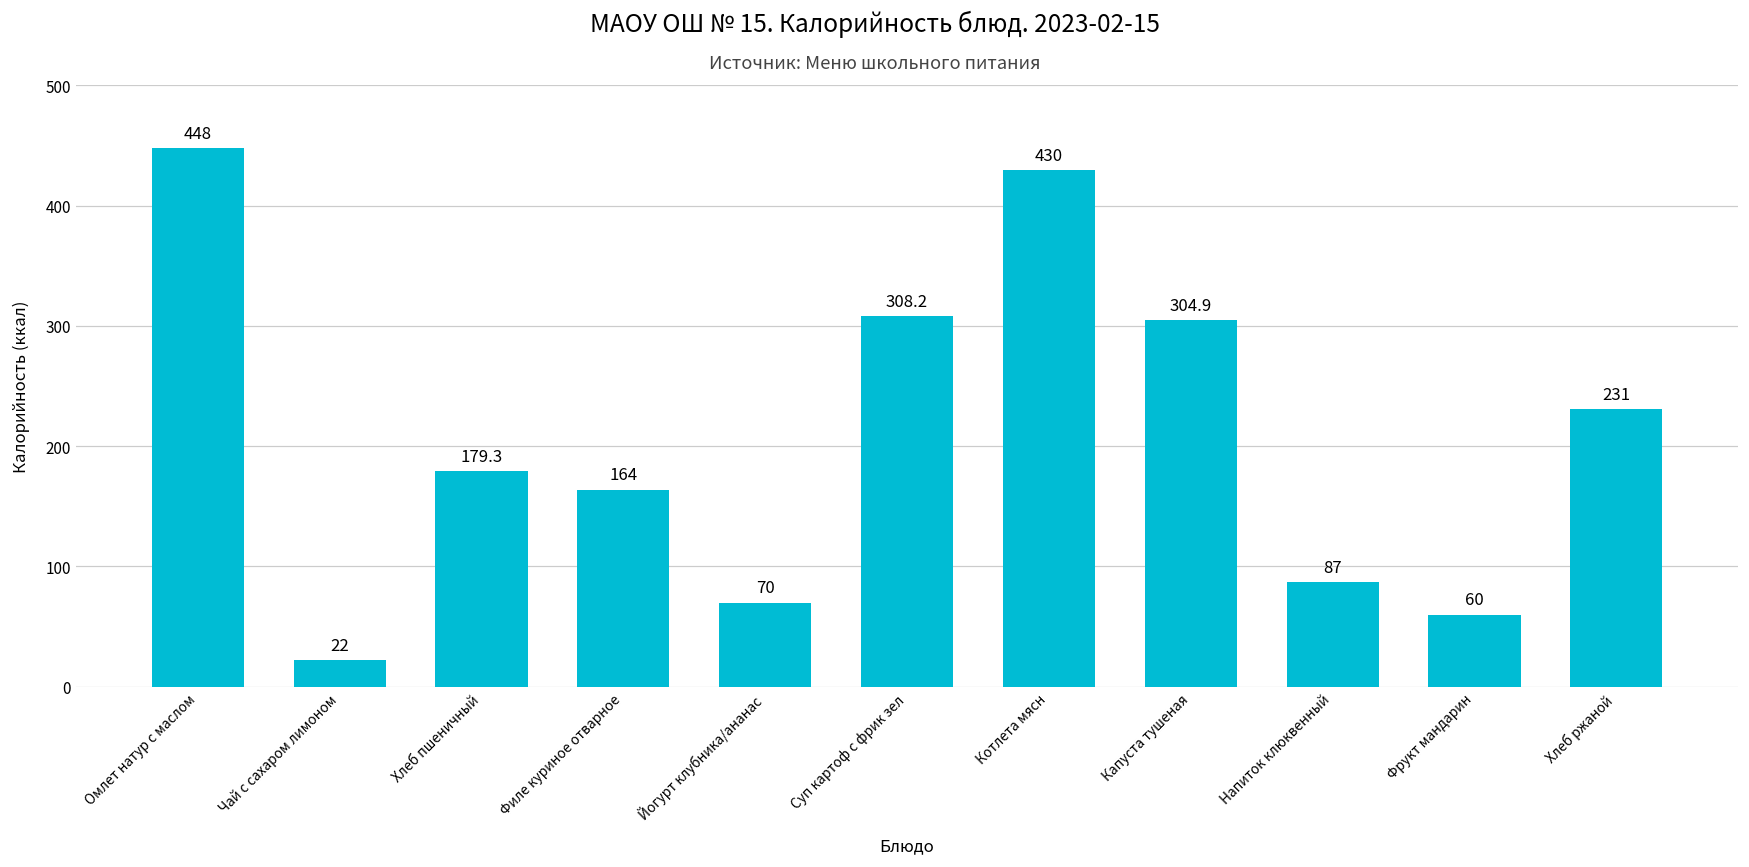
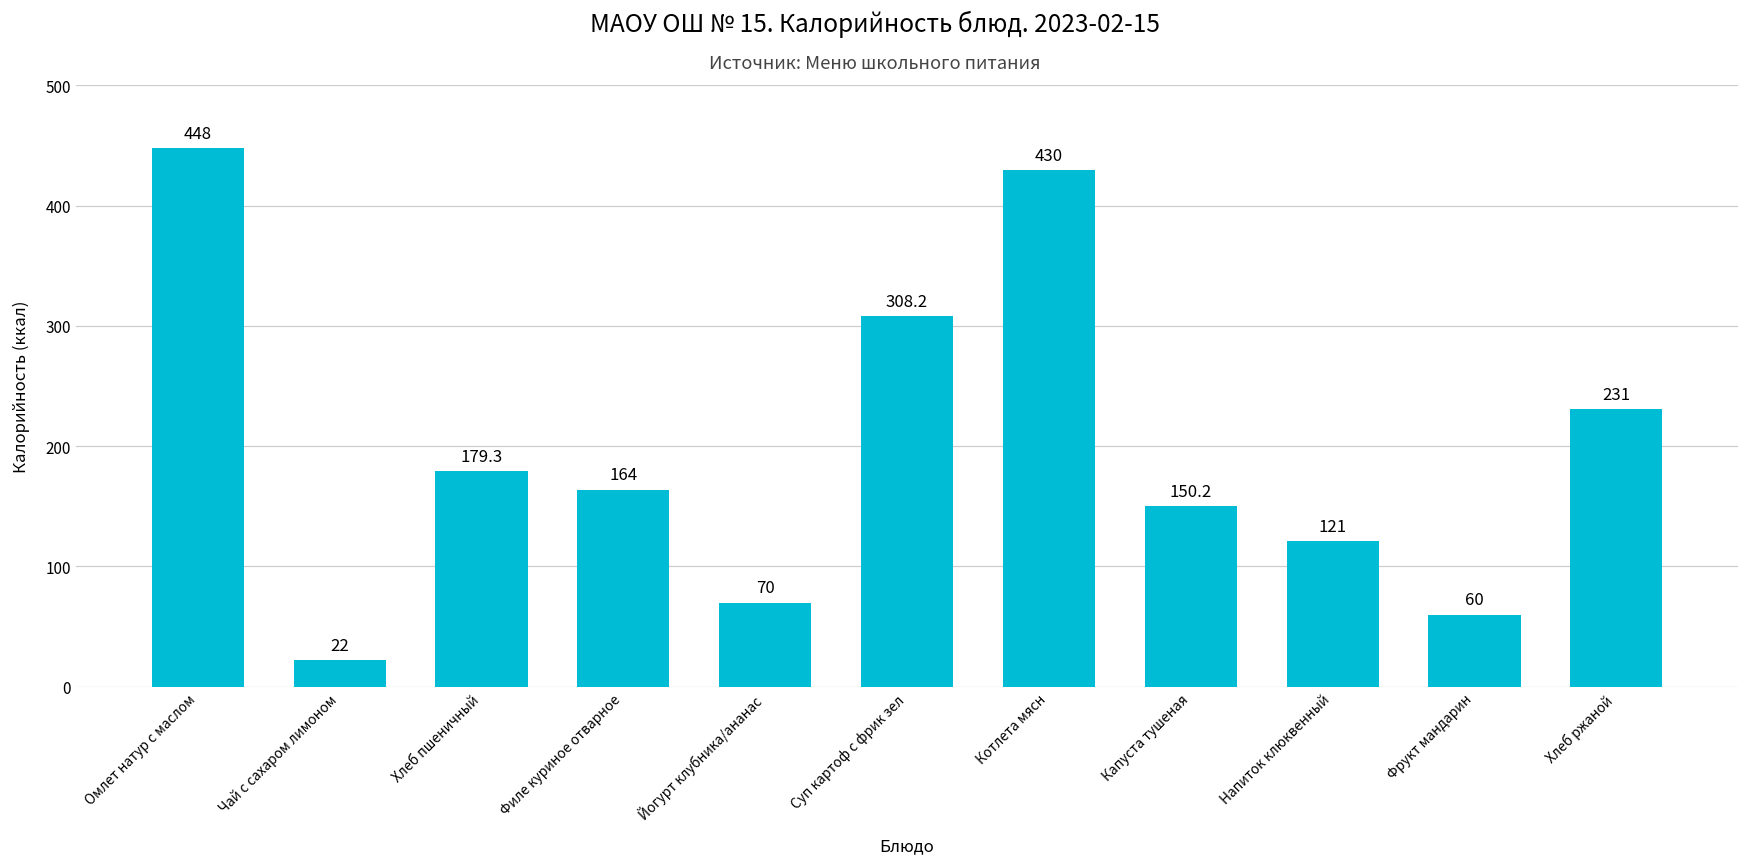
  {
    "Омлет натур с маслом": 448,
    "Чай с сахаром лимоном": 22,
    "Хлеб пшеничный": 179.3,
    "Филе куриное отварное": 164,
    "Йогурт клубника/ананас": 70,
    "Суп картоф с фрик зел": 308.2,
    "Котлета мясн": 430,
-   "Капуста тушеная": 304.9,
-   "Напиток клюквенный": 87,
+   "Капуста тушеная": 150.2,
+   "Напиток клюквенный": 121,
    "Фрукт мандарин": 60,
    "Хлеб ржаной": 231
  }
